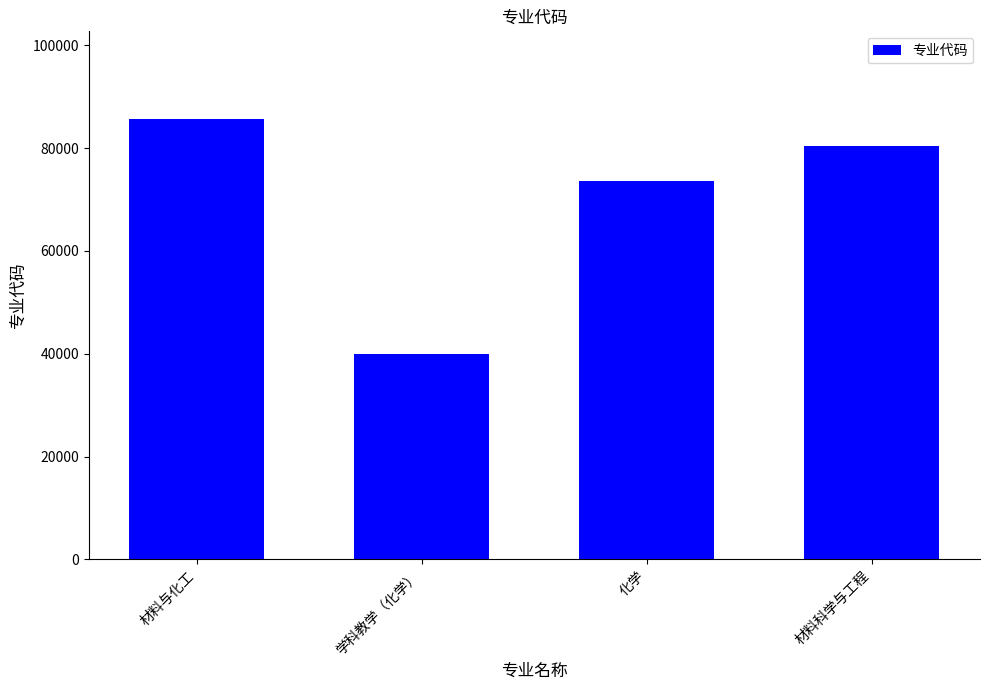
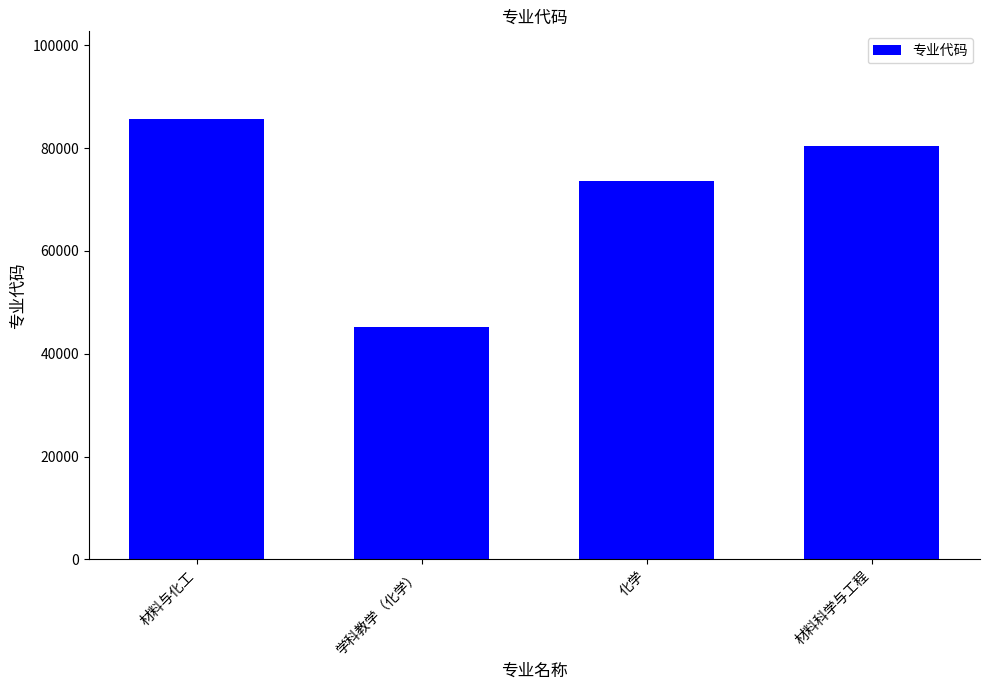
  {
    "材料与化工": 86000,
-   "学科教学（化学）": 40000,
+   "学科教学（化学）": 45000,
    "化学": 74000,
    "材料科学与工程": 81000
  }
